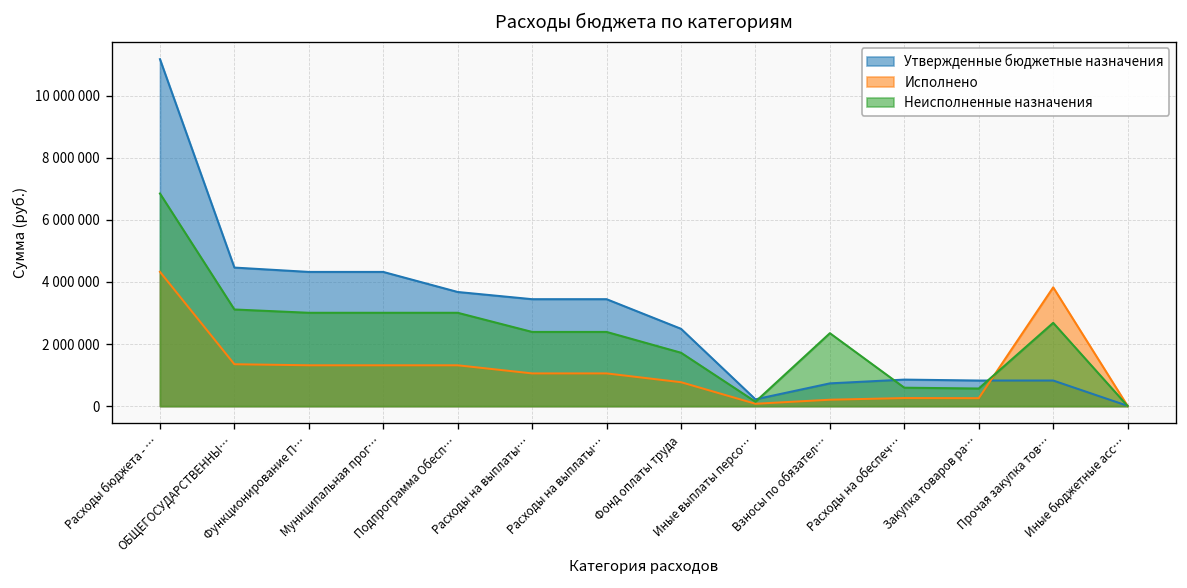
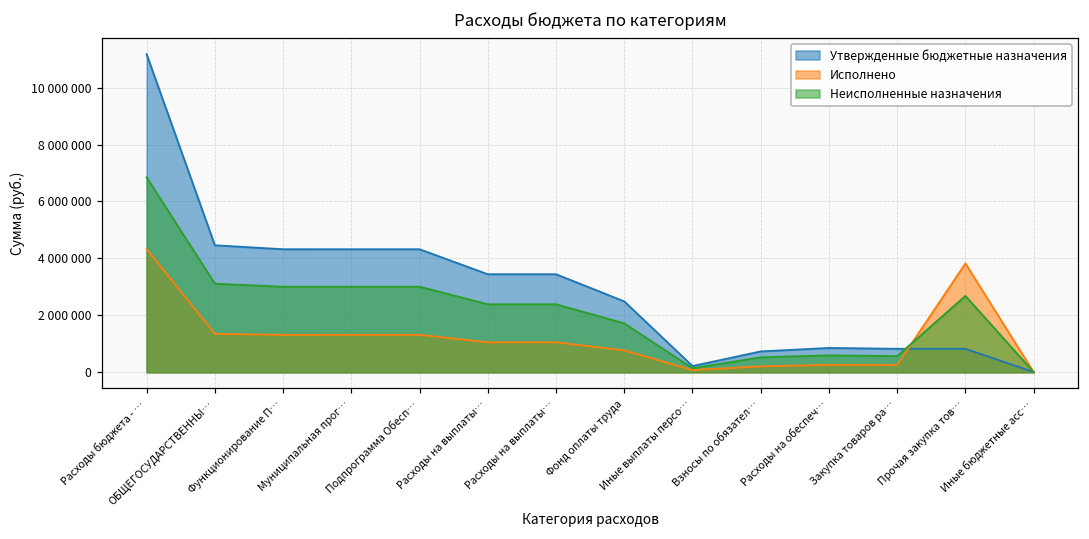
  {
    "Утвержденные бюджетные назначения": {
      "Расходы бюджета - …": 11200000,
      "ОБЩЕГОСУДАРСТВЕННЫ…": 4500000,
      "Функционирование П…": 4300000,
      "Муниципальная прог…": 4300000,
-     "Подпрограмма Обесп…": 3700000,
+     "Подпрограмма Обесп…": 4300000,
      "Фонд оплаты труда": 2500000,
      "Взносы по обязател…": 700000,
      "Расходы на обеспеч…": 900000,
      "Закупка товаров ра…": 800000,
      "Прочая закупка тов…": 800000
    },
    "Исполнено": {
      "Расходы бюджета - …": 4300000,
      "ОБЩЕГОСУДАРСТВЕННЫ…": 1300000,
      "Функционирование П…": 1300000,
      "Муниципальная прог…": 1300000,
      "Подпрограмма Обесп…": 1300000,
      "Фонд оплаты труда": 800000,
      "Взносы по обязател…": 200000,
      "Расходы на обеспеч…": 300000,
      "Закупка товаров ра…": 300000,
      "Прочая закупка тов…": 3800000
    },
    "Неисполненные назначения": {
      "Расходы бюджета - …": 6800000,
      "ОБЩЕГОСУДАРСТВЕННЫ…": 3100000,
      "Функционирование П…": 3000000,
      "Муниципальная прог…": 3000000,
      "Подпрограмма Обесп…": 3000000,
      "Фонд оплаты труда": 1700000,
-     "Взносы по обязател…": 2300000,
+     "Взносы по обязател…": 500000,
      "Расходы на обеспеч…": 600000,
      "Закупка товаров ра…": 600000,
      "Прочая закупка тов…": 2700000
    }
  }
